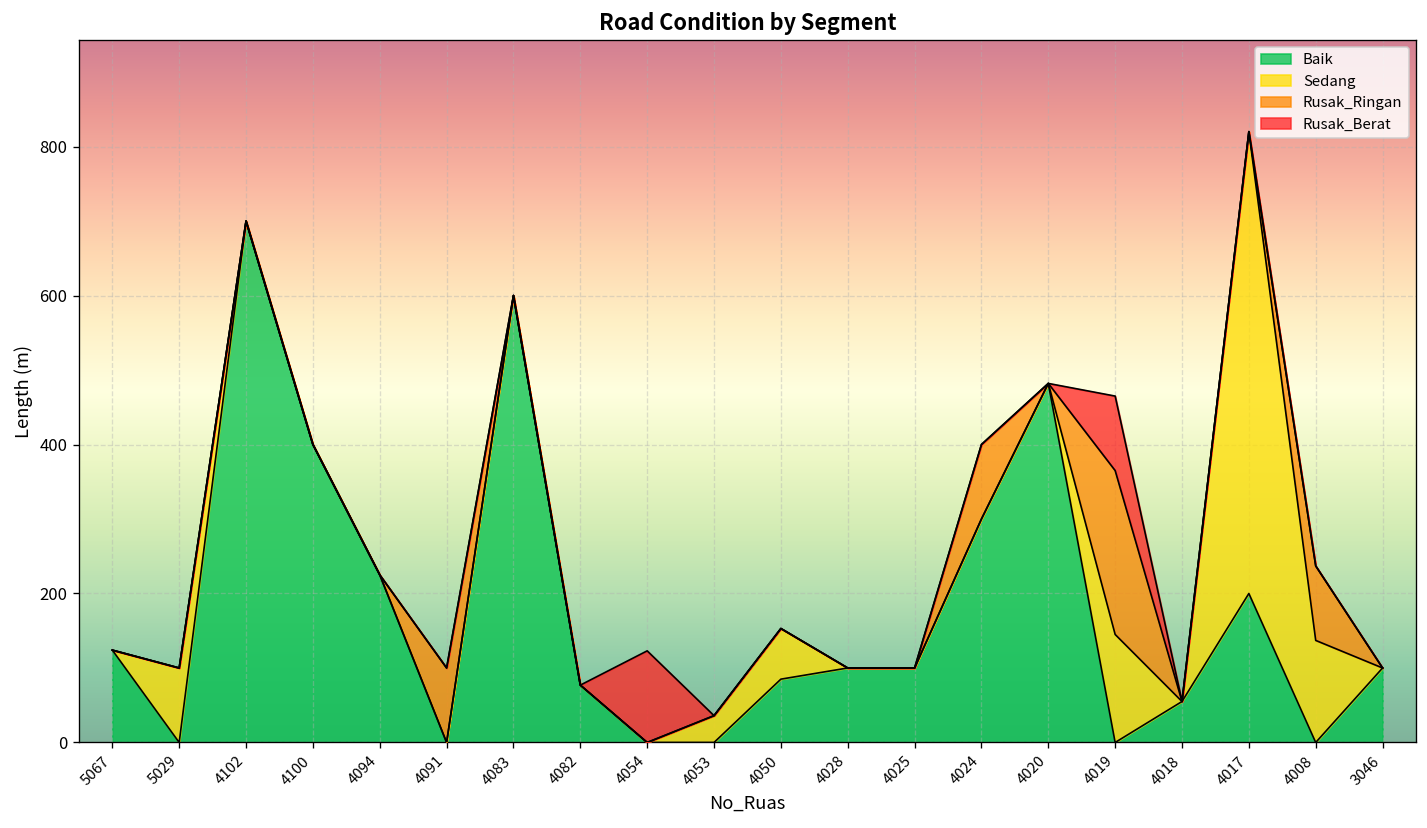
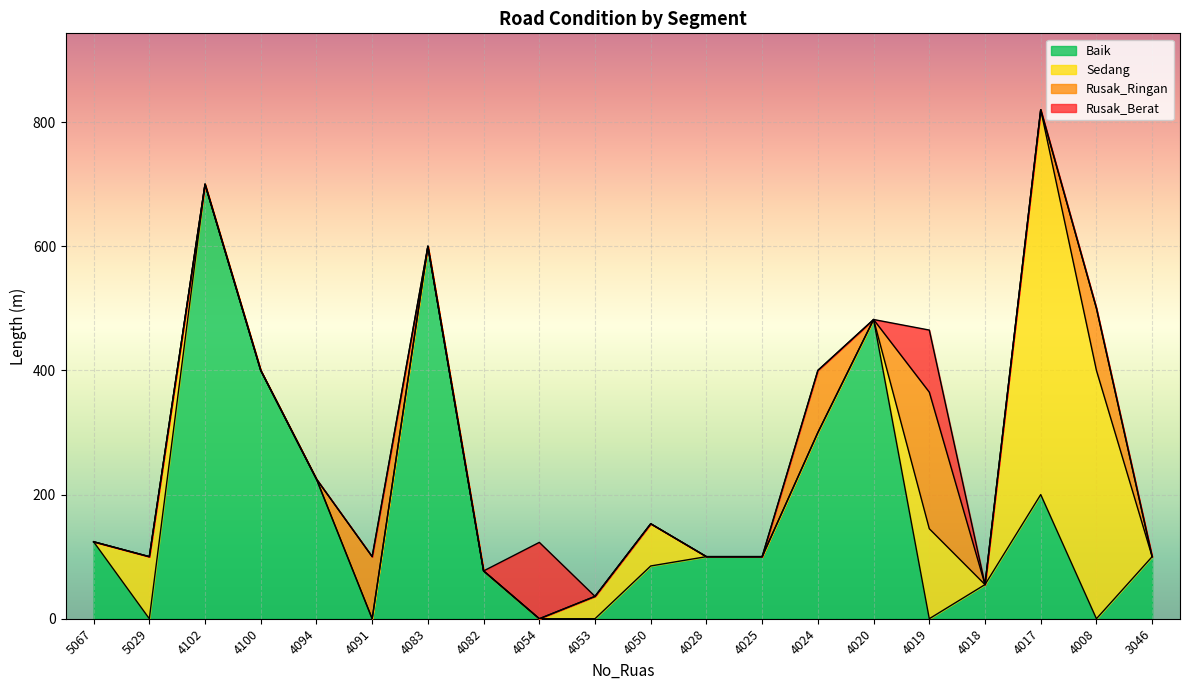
  {
    "Baik": {
      "5029": 0,
      "4053": 0,
      "4050": 90,
      "4019": 0,
      "4017": 200,
      "4008": 0
    },
    "Sedang": {
      "4019": 150,
-     "4008": 140
+     "4008": 400
    },
    "Rusak_Ringan": {
      "4019": 220
    },
    "Rusak_Berat": {
      "4054": 120,
      "4019": 100
    }
  }
